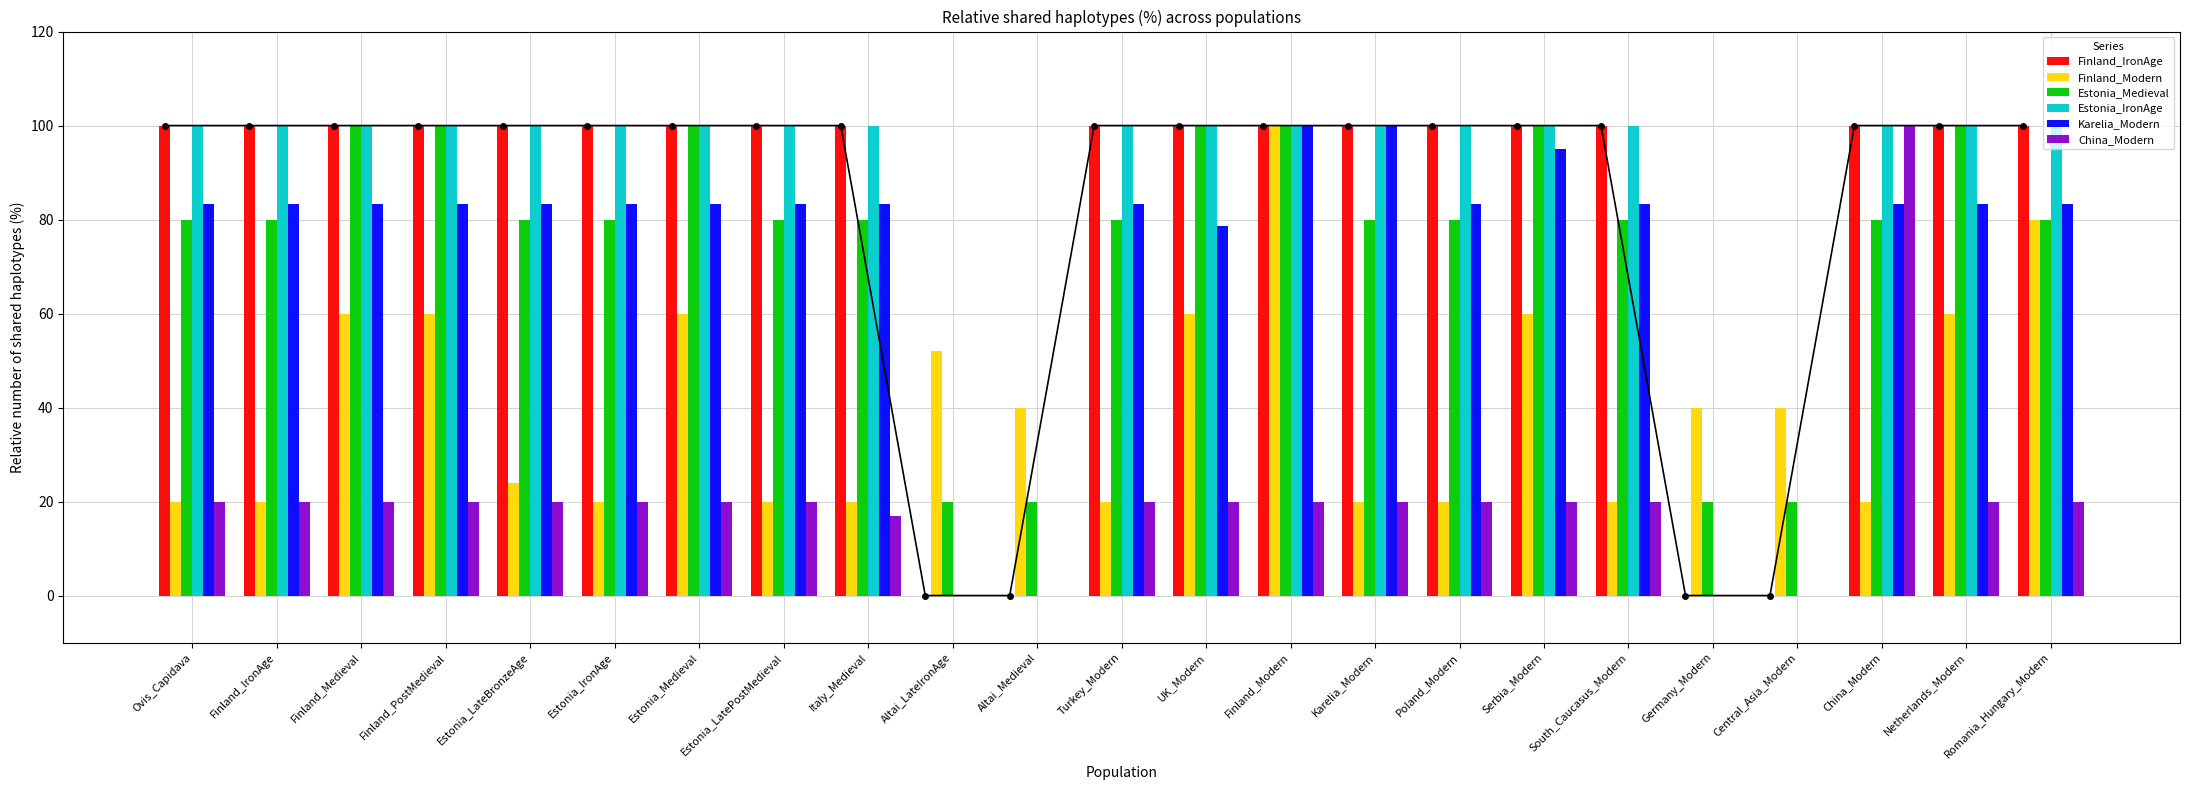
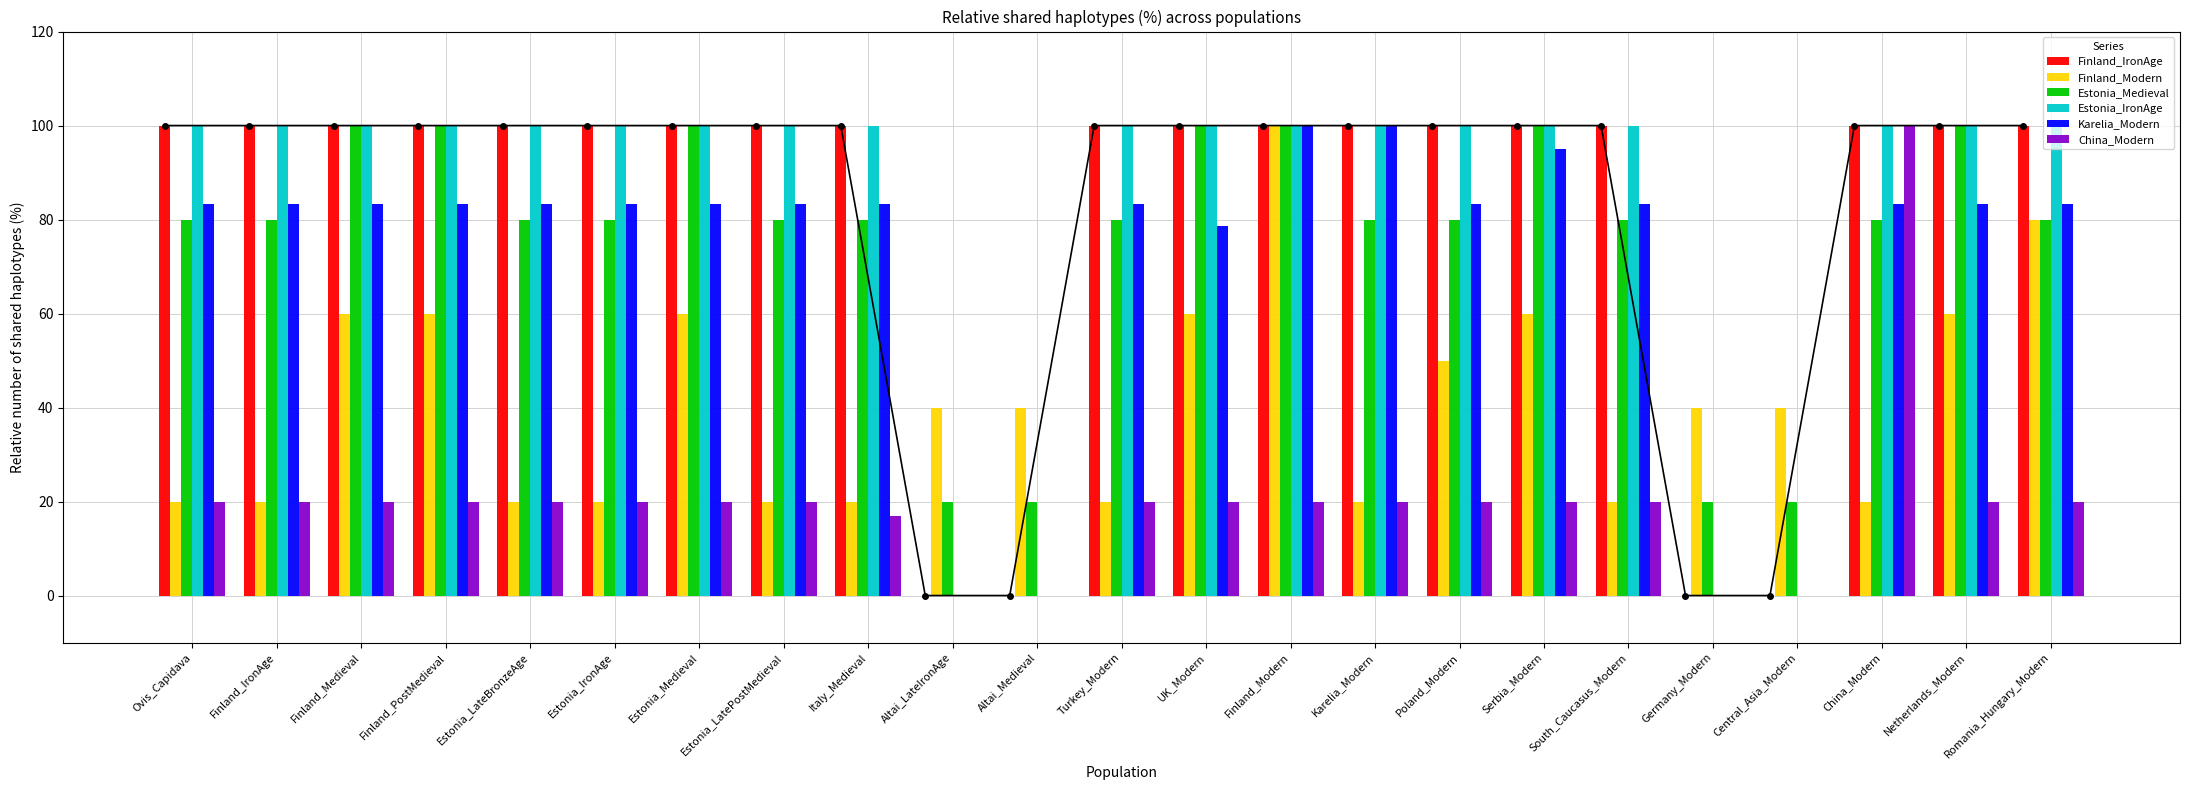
  {
    "Finland_IronAge": {
      "Ovis_Capidava": 100,
      "Finland_IronAge": 100,
      "Finland_Medieval": 100,
      "Finland_PostMedieval": 100,
      "Estonia_LateBronzeAge": 100,
      "Estonia_IronAge": 100,
      "Estonia_Medieval": 100,
      "Estonia_LatePostMedieval": 100,
      "Italy_Medieval": 100,
      "Altai_LateIronAge": 0,
      "Altai_Medieval": 0,
      "Turkey_Modern": 100,
      "UK_Modern": 100,
      "Finland_Modern": 100,
      "Karelia_Modern": 100,
      "Poland_Modern": 100,
      "Serbia_Modern": 100,
      "South_Caucasus_Modern": 100,
      "Germany_Modern": 0,
      "Central_Asia_Modern": 0,
      "China_Modern": 100,
      "Netherlands_Modern": 100,
      "Romania_Hungary_Modern": 100
    },
    "Finland_Modern": {
      "Ovis_Capidava": 20,
      "Finland_IronAge": 20,
      "Finland_Medieval": 60,
      "Finland_PostMedieval": 60,
-     "Estonia_LateBronzeAge": 24,
+     "Estonia_LateBronzeAge": 20,
      "Estonia_IronAge": 20,
      "Estonia_Medieval": 60,
      "Estonia_LatePostMedieval": 20,
      "Italy_Medieval": 20,
-     "Altai_LateIronAge": 52,
+     "Altai_LateIronAge": 40,
      "Altai_Medieval": 40,
      "Turkey_Modern": 20,
      "UK_Modern": 60,
      "Finland_Modern": 100,
      "Karelia_Modern": 20,
-     "Poland_Modern": 20,
+     "Poland_Modern": 50,
      "Serbia_Modern": 60,
      "South_Caucasus_Modern": 20,
      "Germany_Modern": 40,
      "Central_Asia_Modern": 40,
      "China_Modern": 20,
      "Netherlands_Modern": 60,
      "Romania_Hungary_Modern": 80
    },
    "Estonia_Medieval": {
      "Ovis_Capidava": 80,
      "Finland_IronAge": 80,
      "Finland_Medieval": 100,
      "Finland_PostMedieval": 100,
      "Estonia_LateBronzeAge": 80,
      "Estonia_IronAge": 80,
      "Estonia_Medieval": 100,
      "Estonia_LatePostMedieval": 80,
      "Italy_Medieval": 80,
      "Altai_LateIronAge": 20,
      "Altai_Medieval": 20,
      "Turkey_Modern": 80,
      "UK_Modern": 100,
      "Finland_Modern": 100,
      "Karelia_Modern": 80,
      "Poland_Modern": 80,
      "Serbia_Modern": 100,
      "South_Caucasus_Modern": 80,
      "Germany_Modern": 20,
      "Central_Asia_Modern": 20,
      "China_Modern": 80,
      "Netherlands_Modern": 100,
      "Romania_Hungary_Modern": 80
    },
    "Estonia_IronAge": {
      "Ovis_Capidava": 100,
      "Finland_IronAge": 100,
      "Finland_Medieval": 100,
      "Finland_PostMedieval": 100,
      "Estonia_LateBronzeAge": 100,
      "Estonia_IronAge": 100,
      "Estonia_Medieval": 100,
      "Estonia_LatePostMedieval": 100,
      "Italy_Medieval": 100,
      "Altai_LateIronAge": 0,
      "Altai_Medieval": 0,
      "Turkey_Modern": 100,
      "UK_Modern": 100,
      "Finland_Modern": 100,
      "Karelia_Modern": 100,
      "Poland_Modern": 100,
      "Serbia_Modern": 100,
      "South_Caucasus_Modern": 100,
      "Germany_Modern": 0,
      "Central_Asia_Modern": 0,
      "China_Modern": 100,
      "Netherlands_Modern": 100
    },
    "Karelia_Modern": {
      "Ovis_Capidava": 83,
      "Finland_IronAge": 83,
      "Finland_Medieval": 83,
      "Finland_PostMedieval": 83,
      "Estonia_LateBronzeAge": 83,
      "Estonia_IronAge": 83,
      "Estonia_Medieval": 83,
      "Estonia_LatePostMedieval": 83,
      "Italy_Medieval": 83,
      "Altai_LateIronAge": 0,
      "Altai_Medieval": 0,
      "Turkey_Modern": 83,
      "UK_Modern": 79,
      "Finland_Modern": 100,
      "Karelia_Modern": 100,
      "Poland_Modern": 83,
      "Serbia_Modern": 95,
      "South_Caucasus_Modern": 83,
      "Germany_Modern": 0,
      "Central_Asia_Modern": 0,
      "China_Modern": 83,
      "Netherlands_Modern": 83,
      "Romania_Hungary_Modern": 83
    },
    "China_Modern": {
      "Ovis_Capidava": 20,
      "Finland_IronAge": 20,
      "Finland_Medieval": 20,
      "Finland_PostMedieval": 20,
      "Estonia_LateBronzeAge": 20,
      "Estonia_IronAge": 20,
      "Estonia_Medieval": 20,
      "Estonia_LatePostMedieval": 20,
      "Italy_Medieval": 17,
      "Altai_LateIronAge": 0,
      "Altai_Medieval": 0,
      "Turkey_Modern": 20,
      "UK_Modern": 20,
      "Finland_Modern": 20,
      "Karelia_Modern": 20,
      "Poland_Modern": 20,
      "Serbia_Modern": 20,
      "South_Caucasus_Modern": 20,
      "Germany_Modern": 0,
      "Central_Asia_Modern": 0,
      "China_Modern": 100,
      "Netherlands_Modern": 20,
      "Romania_Hungary_Modern": 20
    }
  }
